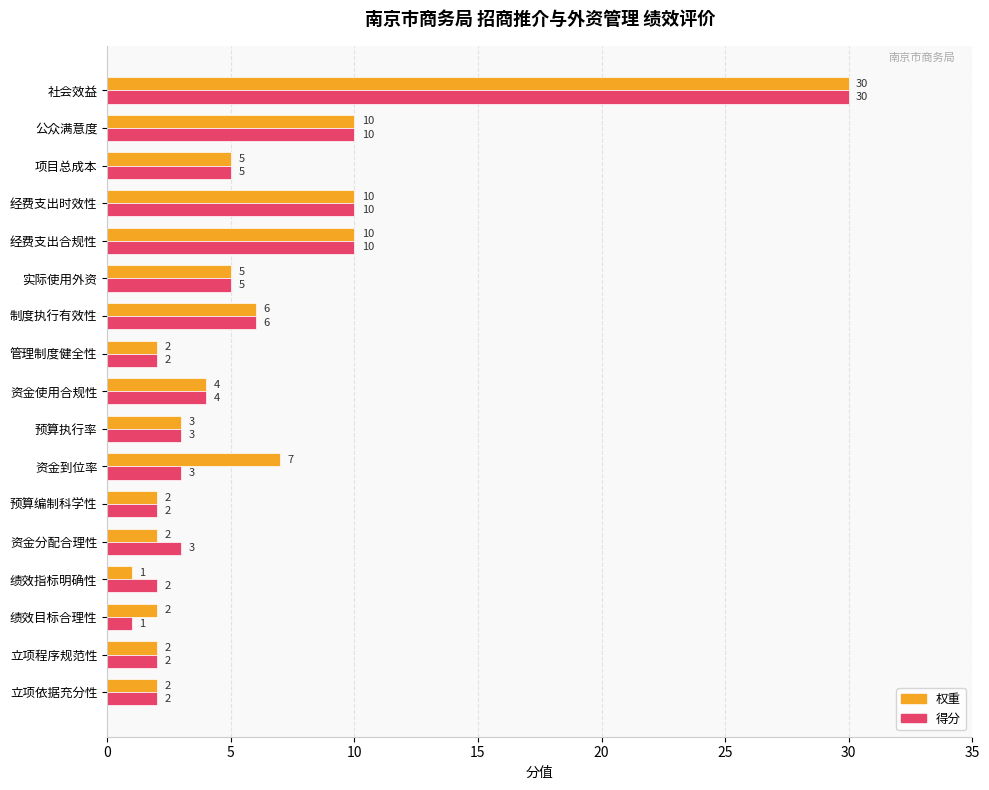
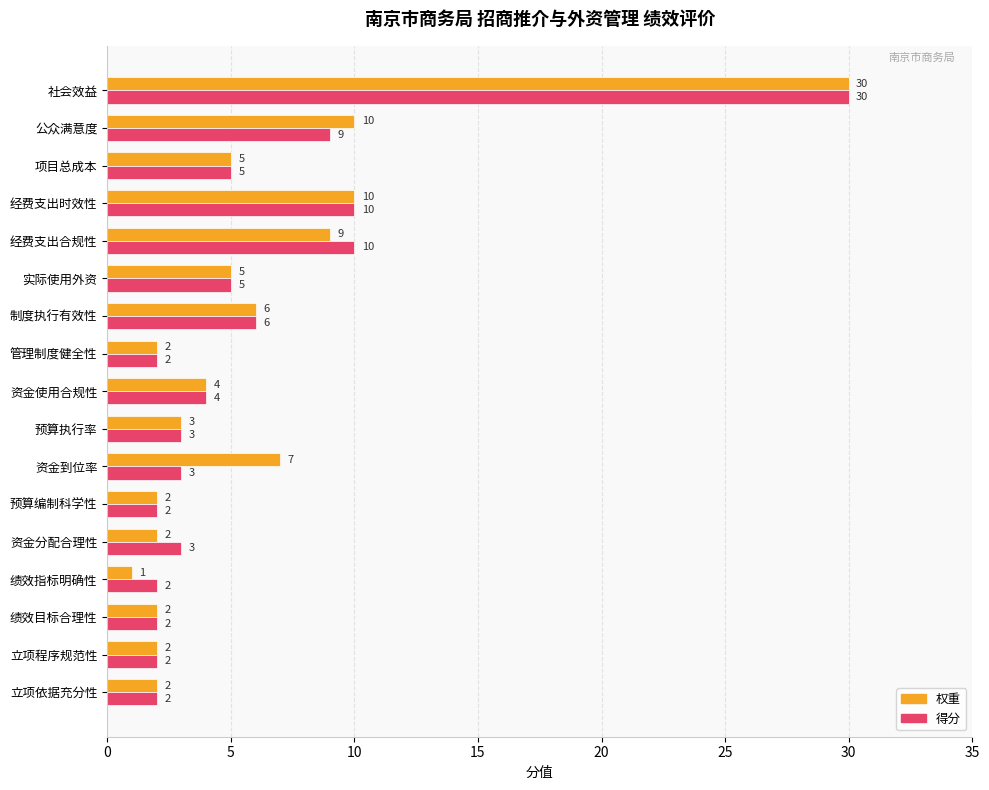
  {
    "权重": {
      "社会效益": 30,
      "公众满意度": 10,
      "项目总成本": 5,
      "经费支出时效性": 10,
-     "经费支出合规性": 10,
+     "经费支出合规性": 9,
      "实际使用外资": 5,
      "制度执行有效性": 6,
      "管理制度健全性": 2,
      "资金使用合规性": 4,
      "预算执行率": 3,
      "资金到位率": 7,
      "预算编制科学性": 2,
      "资金分配合理性": 2,
      "绩效指标明确性": 1,
      "绩效目标合理性": 2,
      "立项程序规范性": 2,
      "立项依据充分性": 2
    },
    "得分": {
      "社会效益": 30,
-     "公众满意度": 10,
+     "公众满意度": 9,
      "项目总成本": 5,
      "经费支出时效性": 10,
      "经费支出合规性": 10,
      "实际使用外资": 5,
      "制度执行有效性": 6,
      "管理制度健全性": 2,
      "资金使用合规性": 4,
      "预算执行率": 3,
      "资金到位率": 3,
      "预算编制科学性": 2,
      "资金分配合理性": 3,
      "绩效指标明确性": 2,
-     "绩效目标合理性": 1,
+     "绩效目标合理性": 2,
      "立项程序规范性": 2,
      "立项依据充分性": 2
    }
  }
